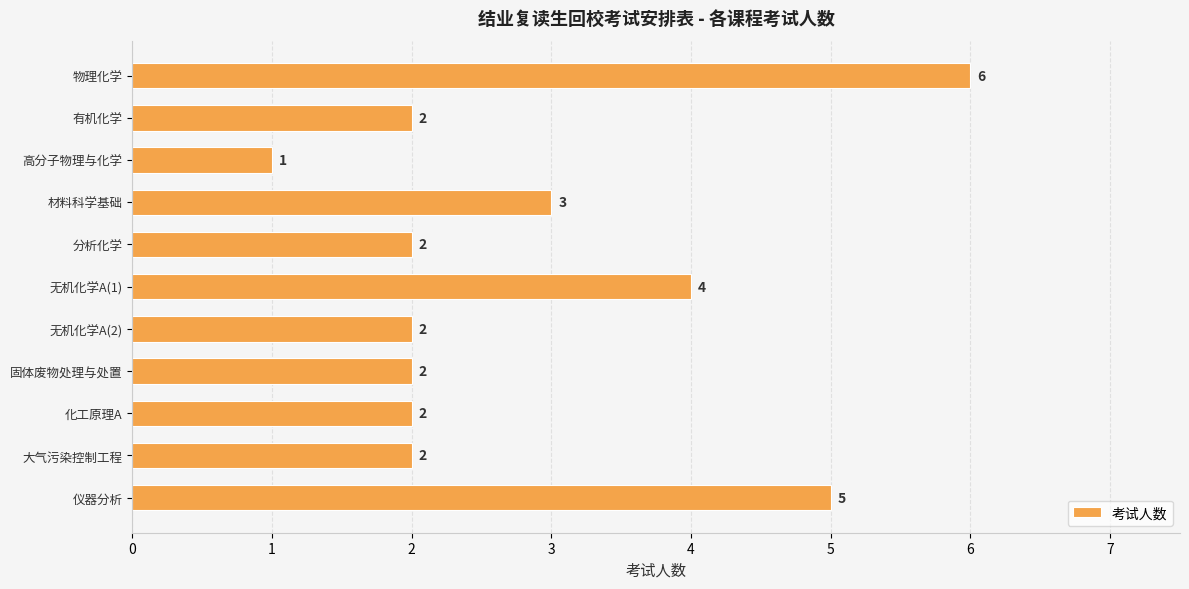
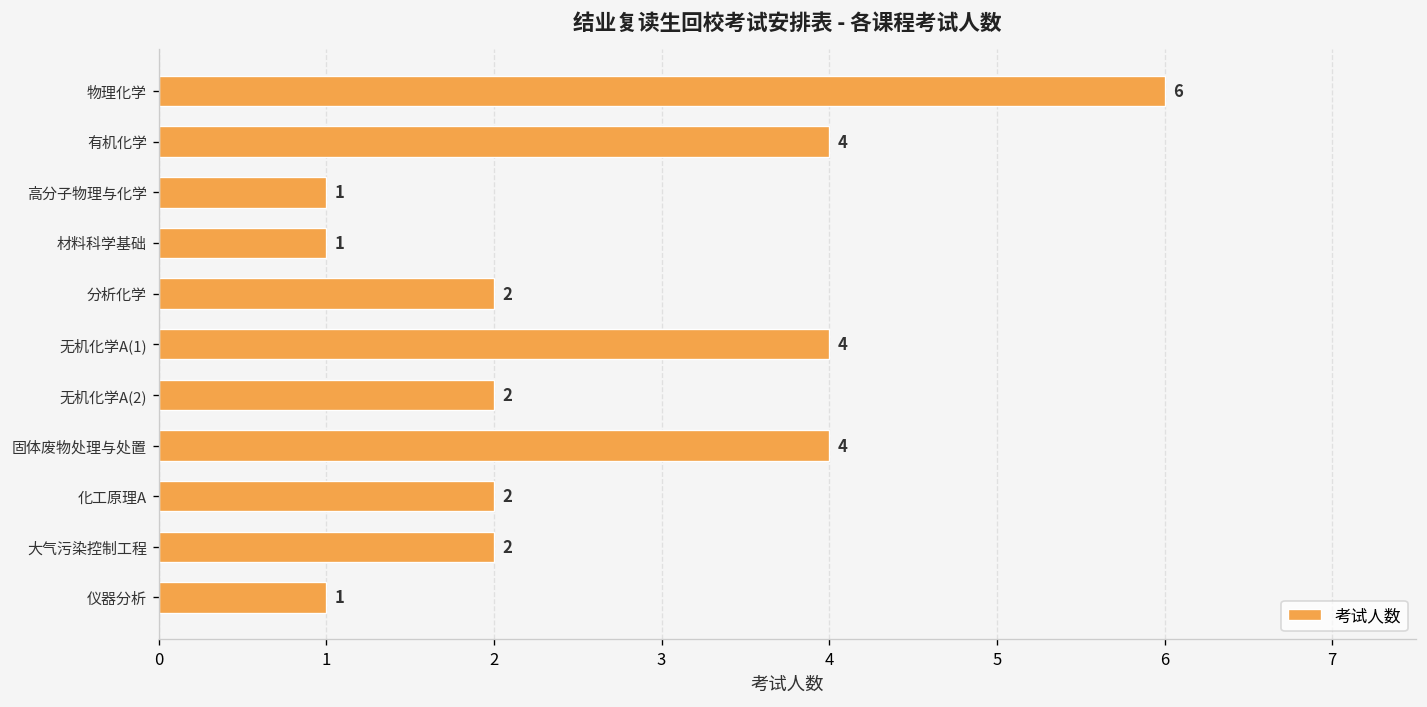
  {
    "物理化学": 6,
-   "有机化学": 2,
+   "有机化学": 4,
    "高分子物理与化学": 1,
-   "材料科学基础": 3,
+   "材料科学基础": 1,
    "分析化学": 2,
    "无机化学A(1)": 4,
    "无机化学A(2)": 2,
-   "固体废物处理与处置": 2,
+   "固体废物处理与处置": 4,
    "化工原理A": 2,
    "大气污染控制工程": 2,
-   "仪器分析": 5
+   "仪器分析": 1
  }
